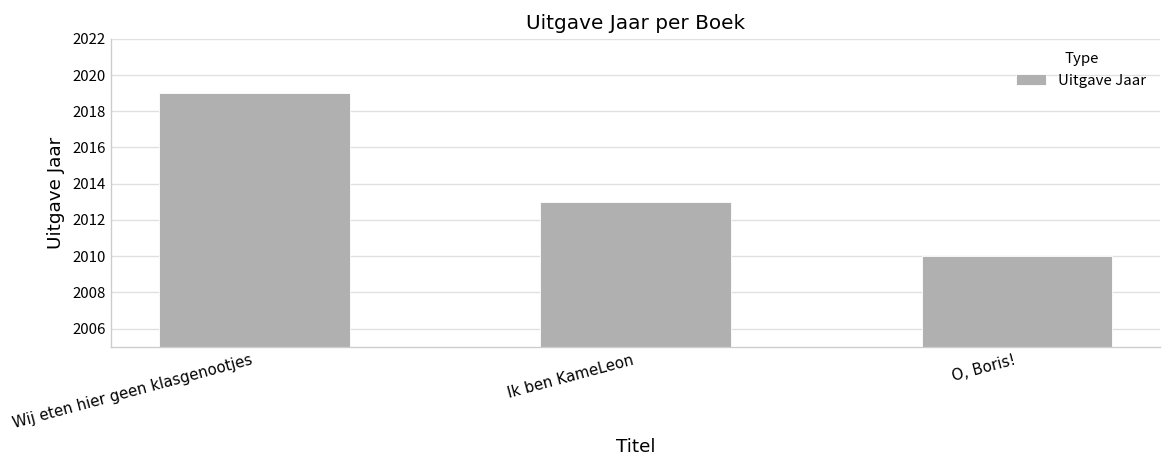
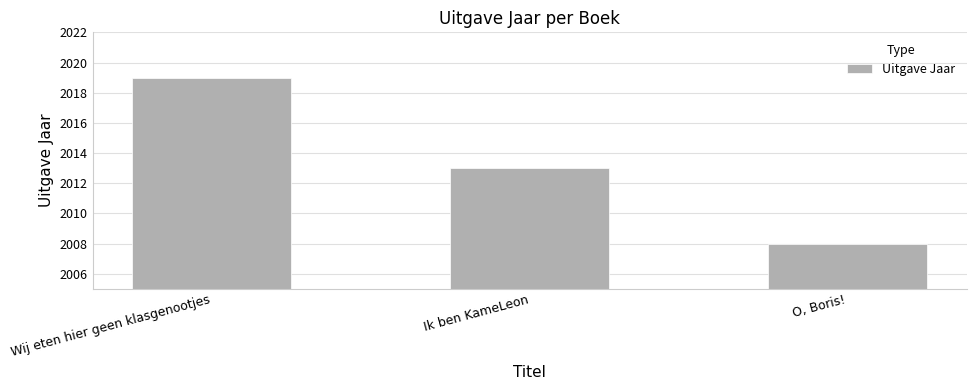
  {
    "Wij eten hier geen klasgenootjes": 2019,
    "Ik ben KameLeon": 2013,
-   "O, Boris!": 2010
+   "O, Boris!": 2008
  }
